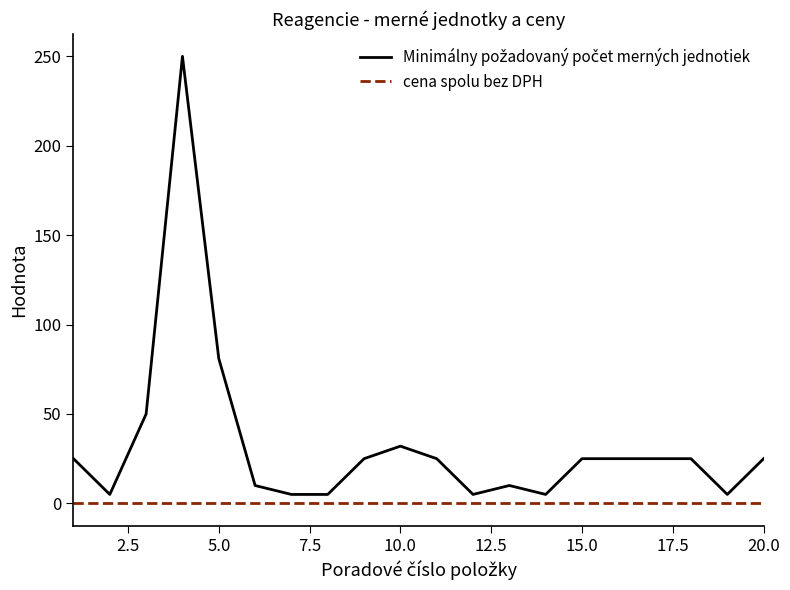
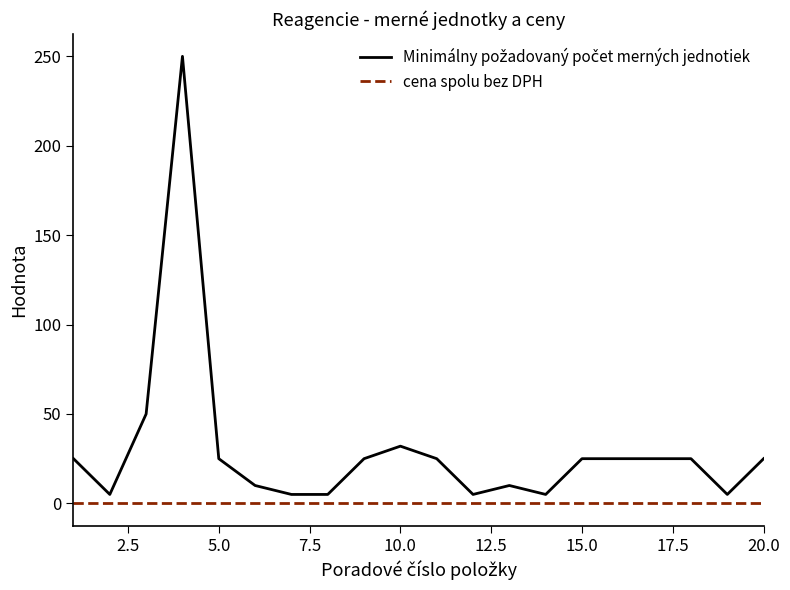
  {
    "Minimálny požadovaný počet merných jednotiek": {
-     "5.0": 81,
+     "5.0": 25,
      "10.0": 32,
      "15.0": 25,
      "20.0": 25
    },
    "cena spolu bez DPH": {
      "5.0": 0,
      "10.0": 0,
      "15.0": 0,
      "20.0": 0
    }
  }
